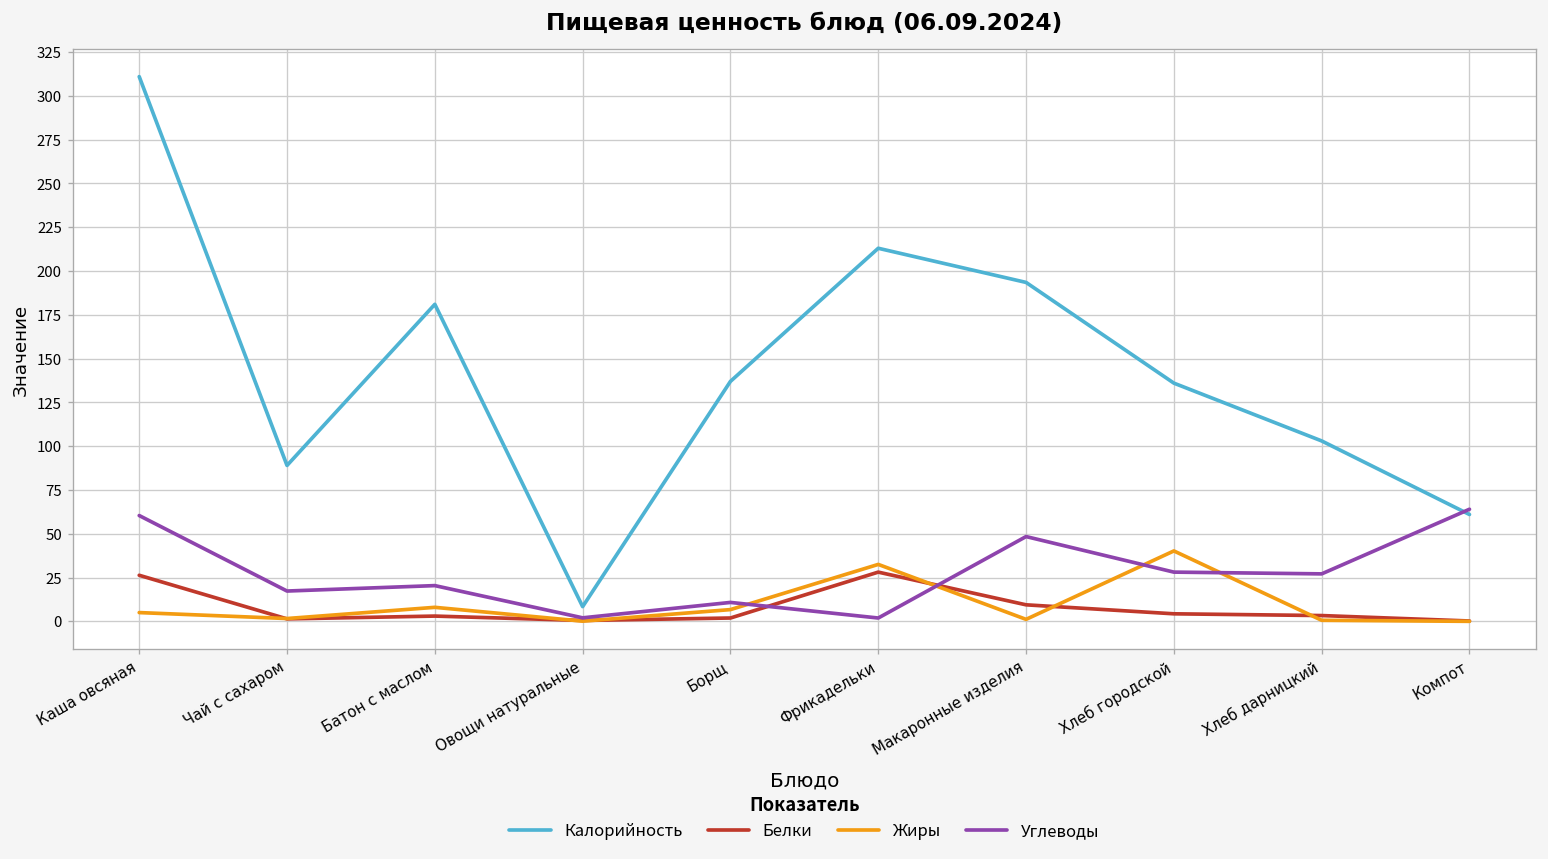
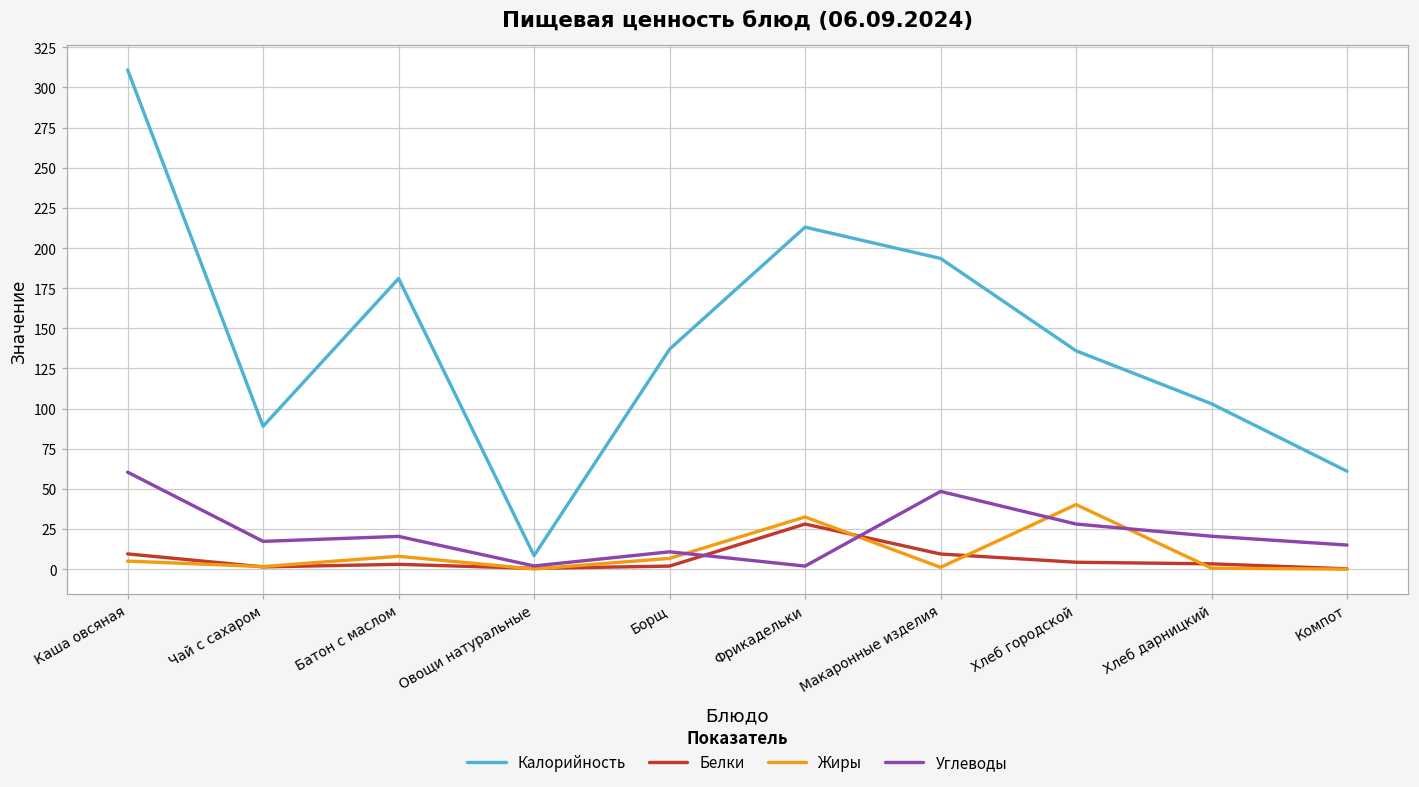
  {
    "Калорийность": {
      "Каша овсяная": 311,
      "Чай с сахаром": 89,
      "Батон с маслом": 181,
      "Овощи натуральные": 8,
      "Борщ": 137,
      "Фрикадельки": 213,
      "Макаронные изделия": 194,
      "Хлеб городской": 136,
      "Хлеб дарницкий": 103,
      "Компот": 61
    },
    "Белки": {
-     "Каша овсяная": 26,
+     "Каша овсяная": 10,
      "Батон с маслом": 3,
      "Борщ": 2,
      "Фрикадельки": 28,
      "Макаронные изделия": 9,
      "Хлеб городской": 4,
      "Хлеб дарницкий": 3
    },
    "Жиры": {
      "Каша овсяная": 5,
      "Батон с маслом": 8,
      "Борщ": 7,
      "Фрикадельки": 33,
      "Макаронные изделия": 1,
      "Хлеб городской": 40,
      "Хлеб дарницкий": 1
    },
    "Углеводы": {
      "Каша овсяная": 60,
      "Чай с сахаром": 17,
      "Батон с маслом": 20,
      "Борщ": 11,
      "Фрикадельки": 2,
      "Макаронные изделия": 48,
      "Хлеб городской": 28,
-     "Хлеб дарницкий": 27,
-     "Компот": 64
+     "Хлеб дарницкий": 21,
+     "Компот": 15
    }
  }
